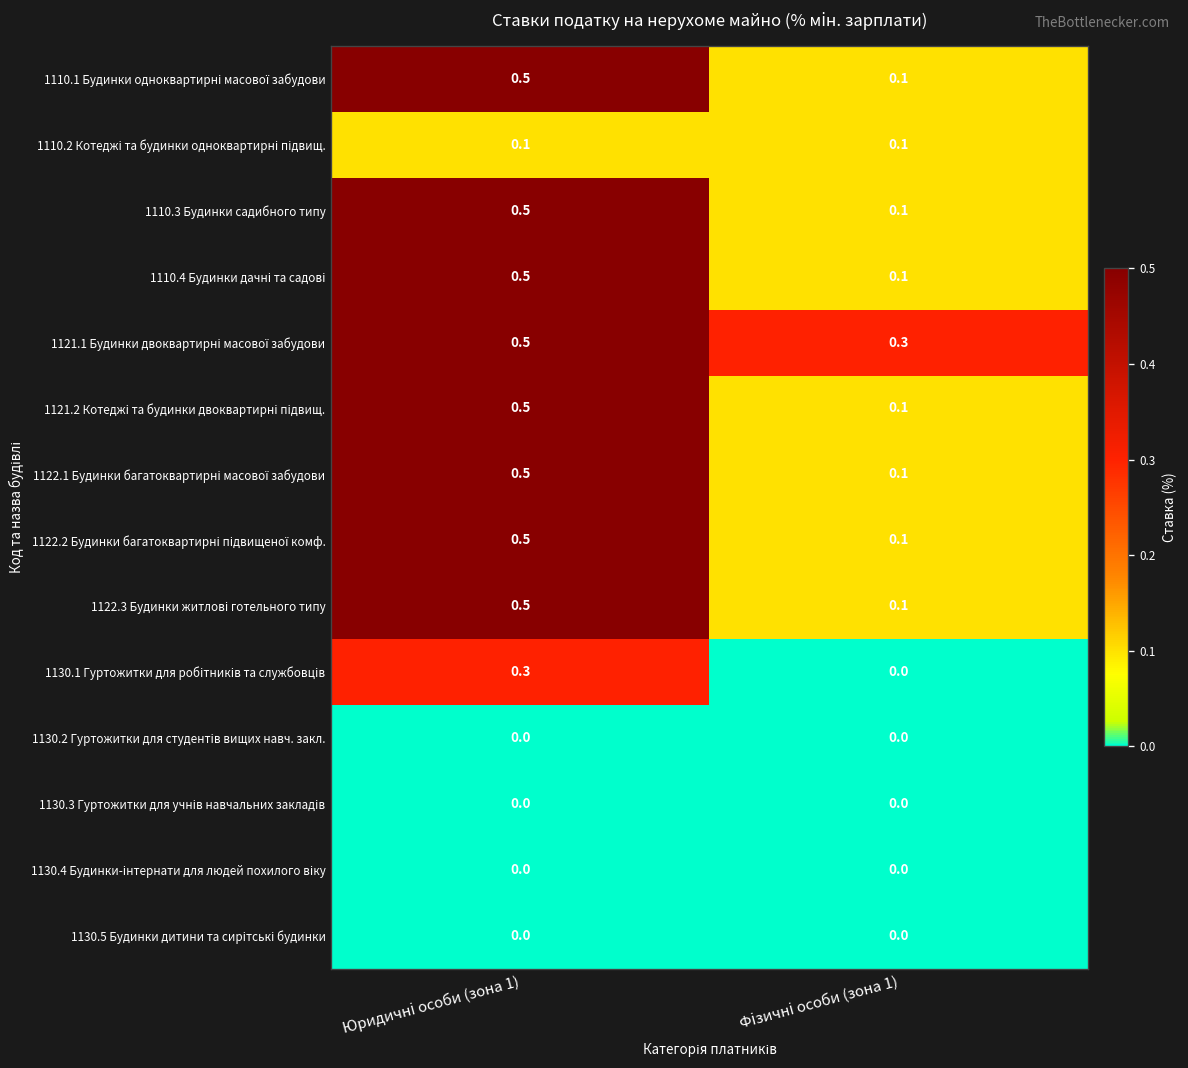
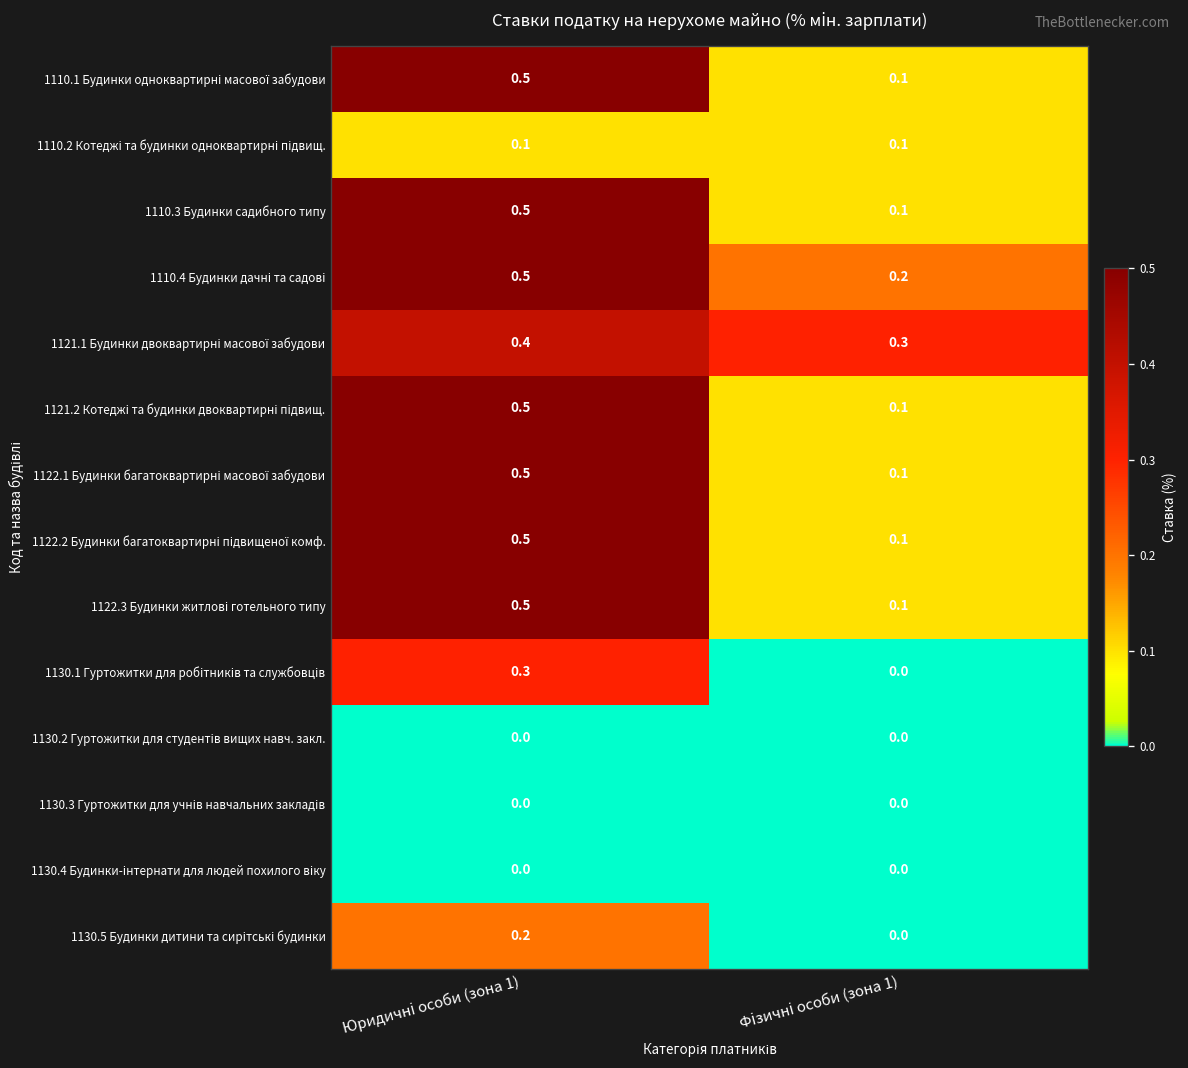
  {
    "1110.1 Будинки одноквартирні масової забудови": {
      "Юридичні особи (зона 1)": 0.5,
      "Фізичні особи (зона 1)": 0.1
    },
    "1110.2 Котеджі та будинки одноквартирні підвищ.": {
      "Юридичні особи (зона 1)": 0.1,
      "Фізичні особи (зона 1)": 0.1
    },
    "1110.3 Будинки садибного типу": {
      "Юридичні особи (зона 1)": 0.5,
      "Фізичні особи (зона 1)": 0.1
    },
    "1110.4 Будинки дачні та садові": {
      "Юридичні особи (зона 1)": 0.5,
-     "Фізичні особи (зона 1)": 0.1
+     "Фізичні особи (зона 1)": 0.2
    },
    "1121.1 Будинки двоквартирні масової забудови": {
-     "Юридичні особи (зона 1)": 0.5,
+     "Юридичні особи (зона 1)": 0.4,
      "Фізичні особи (зона 1)": 0.3
    },
    "1121.2 Котеджі та будинки двоквартирні підвищ.": {
      "Юридичні особи (зона 1)": 0.5,
      "Фізичні особи (зона 1)": 0.1
    },
    "1122.1 Будинки багатоквартирні масової забудови": {
      "Юридичні особи (зона 1)": 0.5,
      "Фізичні особи (зона 1)": 0.1
    },
    "1122.2 Будинки багатоквартирні підвищеної комф.": {
      "Юридичні особи (зона 1)": 0.5,
      "Фізичні особи (зона 1)": 0.1
    },
    "1122.3 Будинки житлові готельного типу": {
      "Юридичні особи (зона 1)": 0.5,
      "Фізичні особи (зона 1)": 0.1
    },
    "1130.1 Гуртожитки для робітників та службовців": {
      "Юридичні особи (зона 1)": 0.3,
      "Фізичні особи (зона 1)": 0.0
    },
    "1130.2 Гуртожитки для студентів вищих навч. закл.": {
      "Юридичні особи (зона 1)": 0.0,
      "Фізичні особи (зона 1)": 0.0
    },
    "1130.3 Гуртожитки для учнів навчальних закладів": {
      "Юридичні особи (зона 1)": 0.0,
      "Фізичні особи (зона 1)": 0.0
    },
    "1130.4 Будинки-інтернати для людей похилого віку": {
      "Юридичні особи (зона 1)": 0.0,
      "Фізичні особи (зона 1)": 0.0
    },
    "1130.5 Будинки дитини та сирітські будинки": {
-     "Юридичні особи (зона 1)": 0.0,
+     "Юридичні особи (зона 1)": 0.2,
      "Фізичні особи (зона 1)": 0.0
    }
  }
